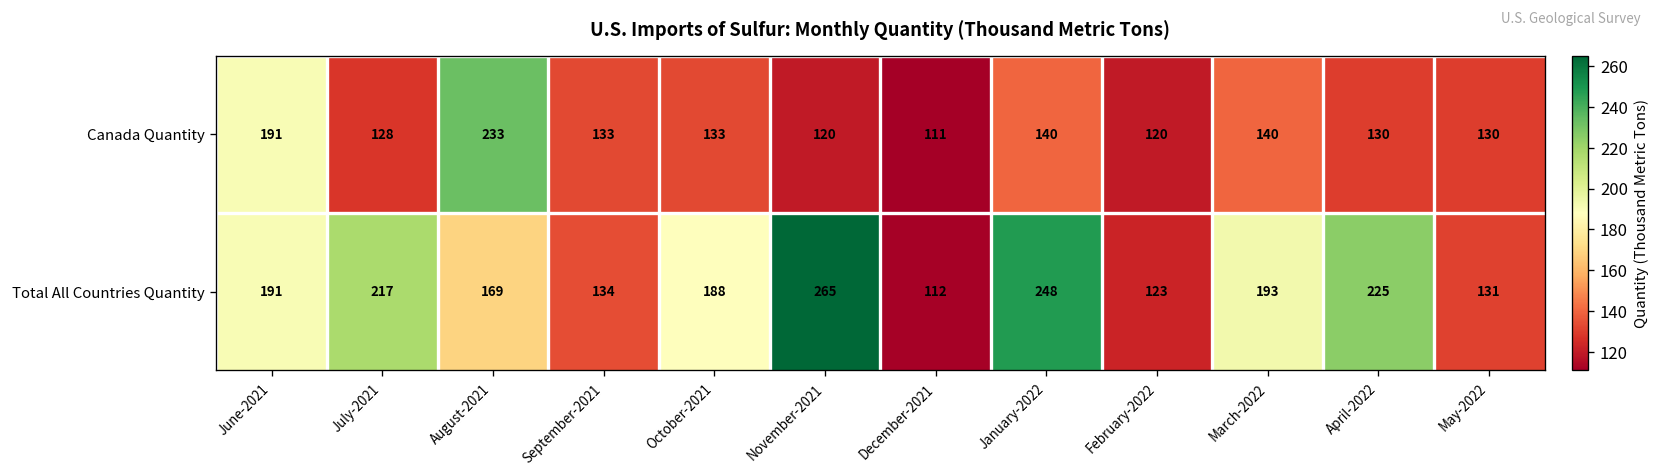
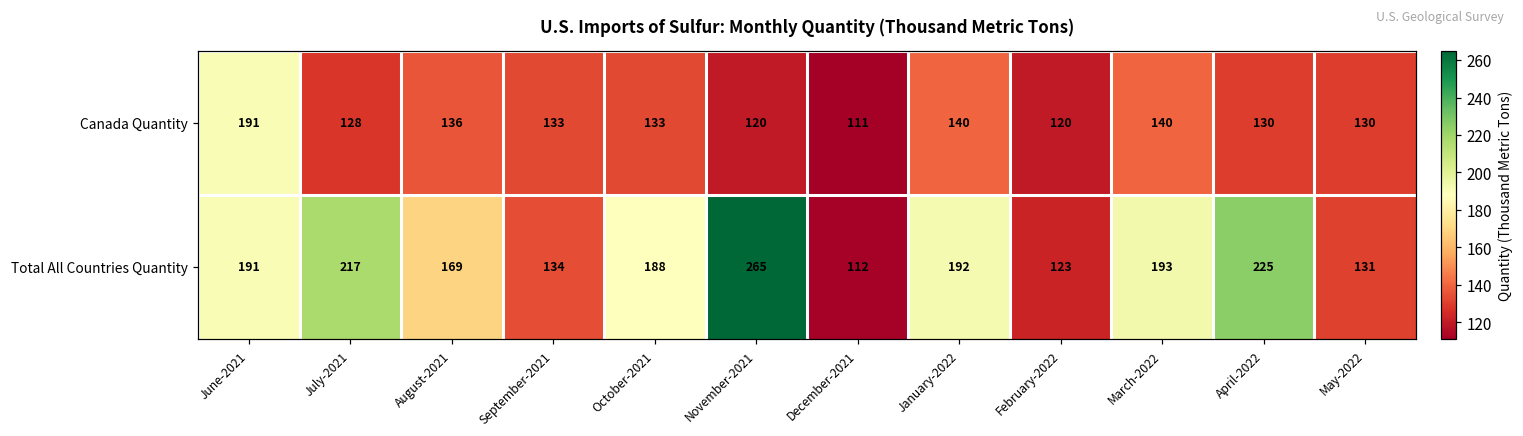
  {
    "Canada Quantity": {
      "June-2021": 191,
      "July-2021": 128,
-     "August-2021": 233,
+     "August-2021": 136,
      "September-2021": 133,
      "October-2021": 133,
      "November-2021": 120,
      "December-2021": 111,
      "January-2022": 140,
      "February-2022": 120,
      "March-2022": 140,
      "April-2022": 130,
      "May-2022": 130
    },
    "Total All Countries Quantity": {
      "June-2021": 191,
      "July-2021": 217,
      "August-2021": 169,
      "September-2021": 134,
      "October-2021": 188,
      "November-2021": 265,
      "December-2021": 112,
-     "January-2022": 248,
+     "January-2022": 192,
      "February-2022": 123,
      "March-2022": 193,
      "April-2022": 225,
      "May-2022": 131
    }
  }
